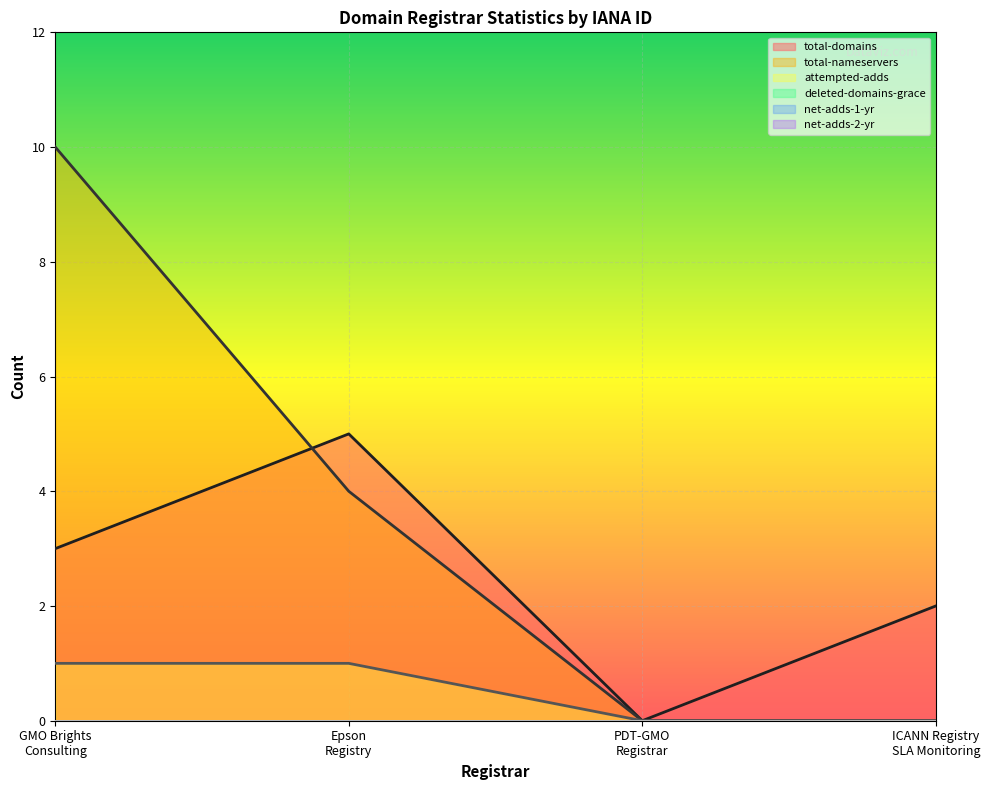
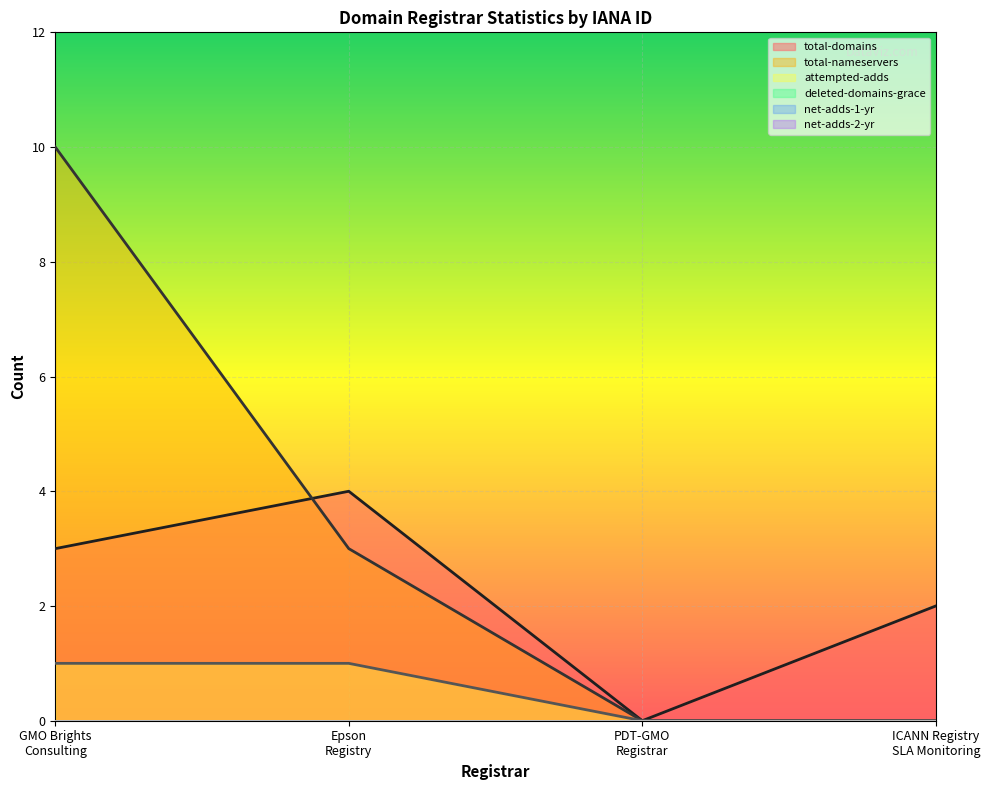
  {
    "total-domains": {
      "GMO Brights Consulting": 3,
-     "Epson Registry": 5,
+     "Epson Registry": 4,
      "ICANN Registry SLA Monitoring": 2
    },
    "total-nameservers": {
      "GMO Brights Consulting": 10,
-     "Epson Registry": 4
+     "Epson Registry": 3
    },
    "attempted-adds": {
      "GMO Brights Consulting": 1,
      "Epson Registry": 1
    },
    "net-adds-2-yr": {
      "GMO Brights Consulting": 0,
      "Epson Registry": 0
    }
  }
